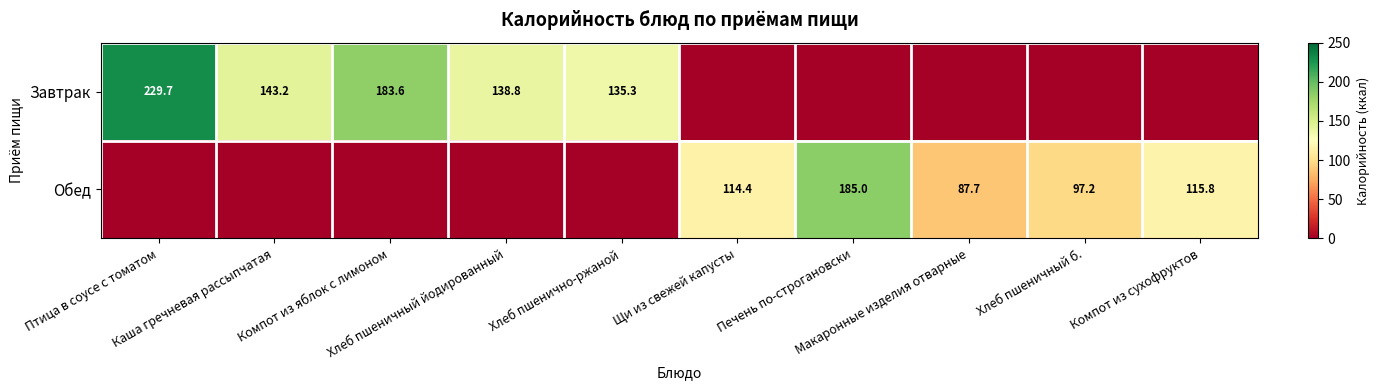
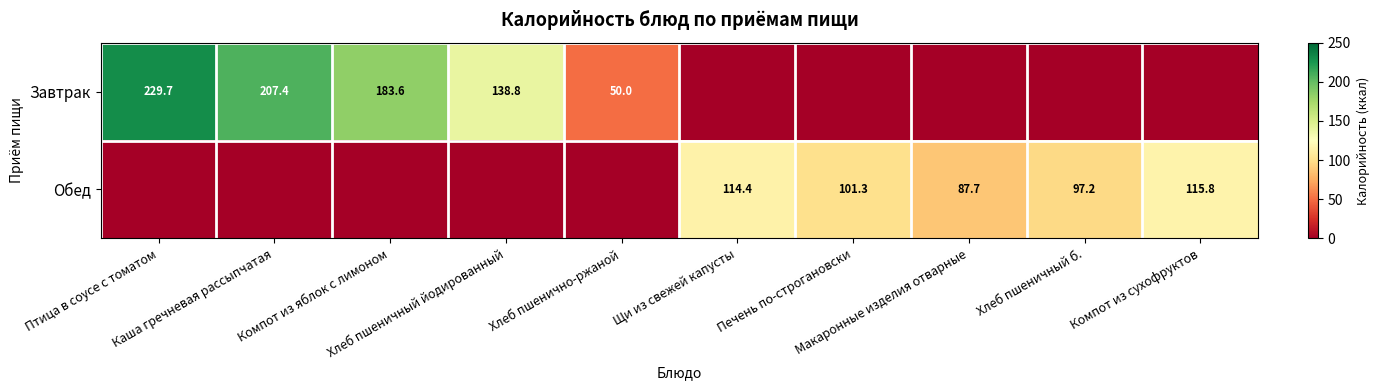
  {
    "Завтрак": {
      "Птица в соусе с томатом": 229.7,
-     "Каша гречневая рассыпчатая": 143.2,
+     "Каша гречневая рассыпчатая": 207.4,
      "Компот из яблок с лимоном": 183.6,
      "Хлеб пшеничный йодированный": 138.8,
-     "Хлеб пшенично-ржаной": 135.3
+     "Хлеб пшенично-ржаной": 50.0
    },
    "Обед": {
      "Щи из свежей капусты": 114.4,
-     "Печень по-строгановски": 185.0,
+     "Печень по-строгановски": 101.3,
      "Макаронные изделия отварные": 87.7,
      "Хлеб пшеничный б.": 97.2,
      "Компот из сухофруктов": 115.8
    }
  }
